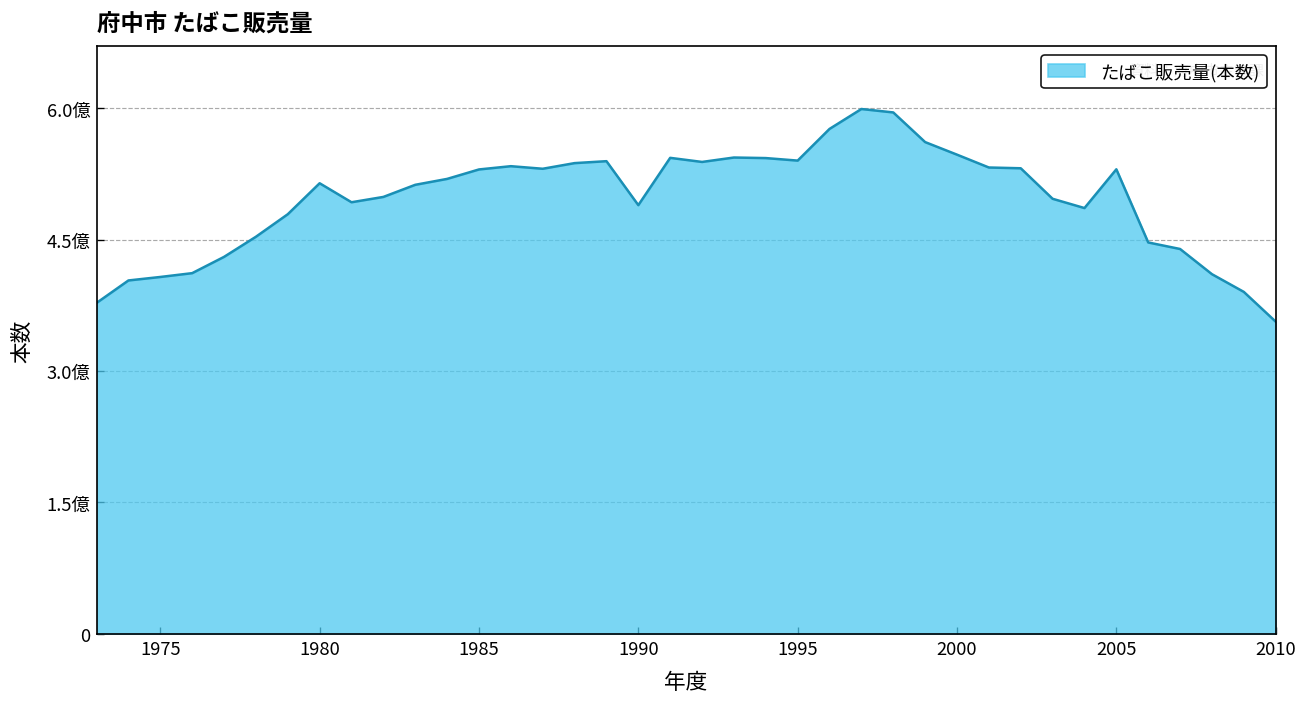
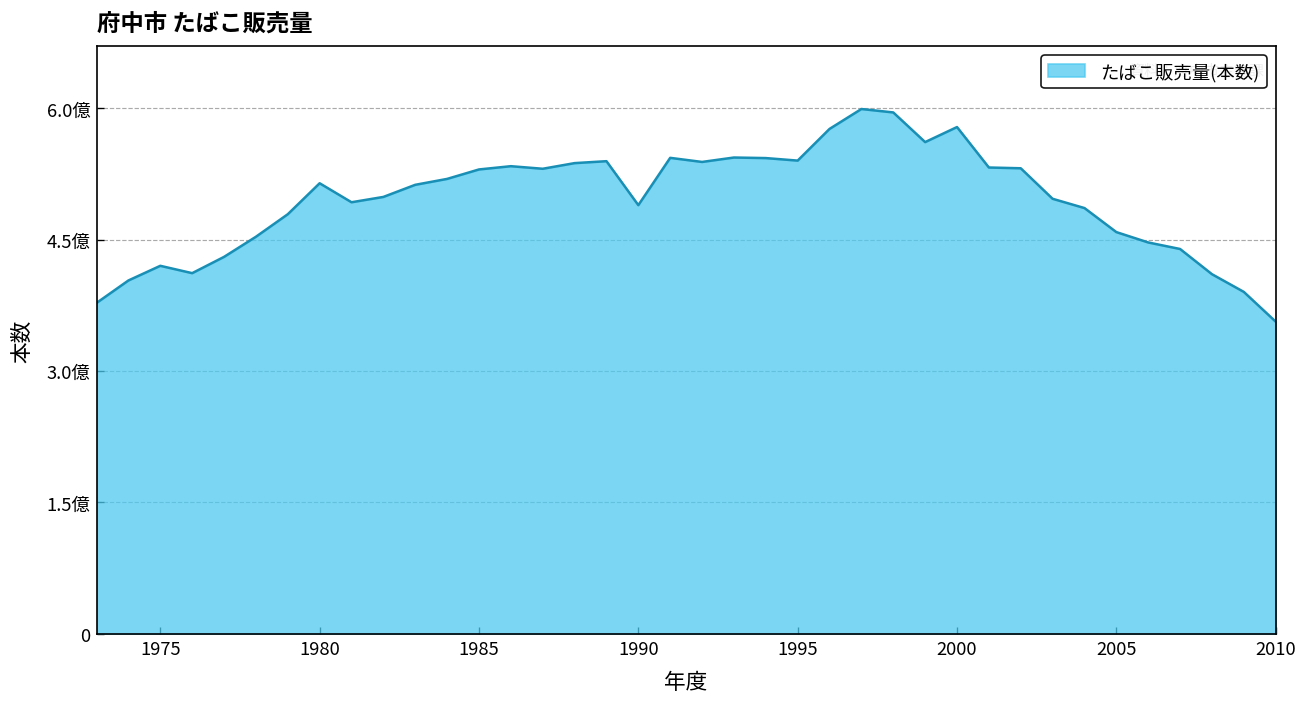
  {
-   "1975": "4.1億",
+   "1975": "4.2億",
    "1980": "5.1億",
    "1985": "5.3億",
    "1990": "4.9億",
    "1995": "5.4億",
-   "2000": "5.5億",
-   "2005": "5.3億",
+   "2000": "5.8億",
+   "2005": "4.6億",
    "2010": "3.6億"
  }
